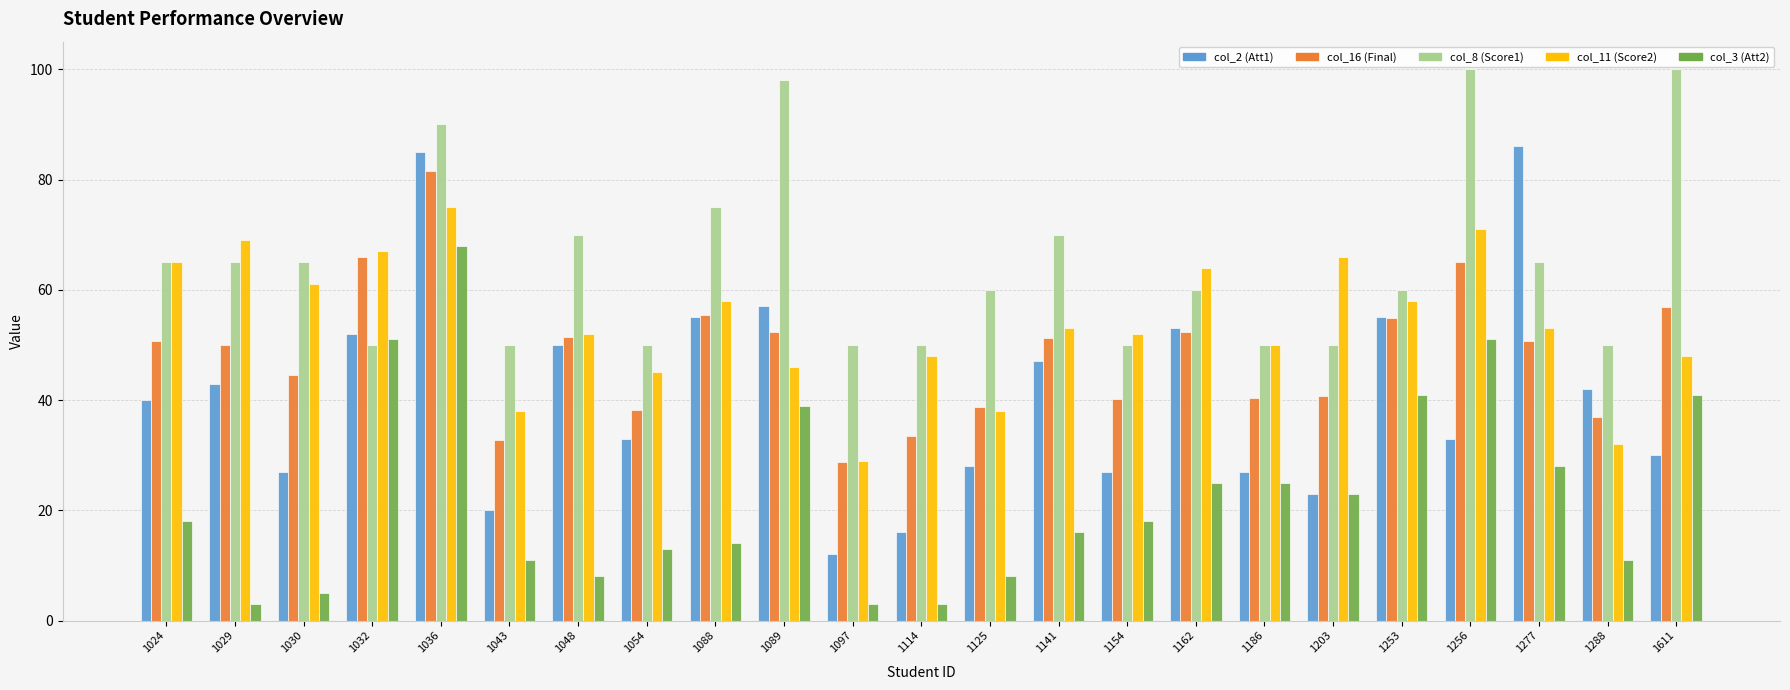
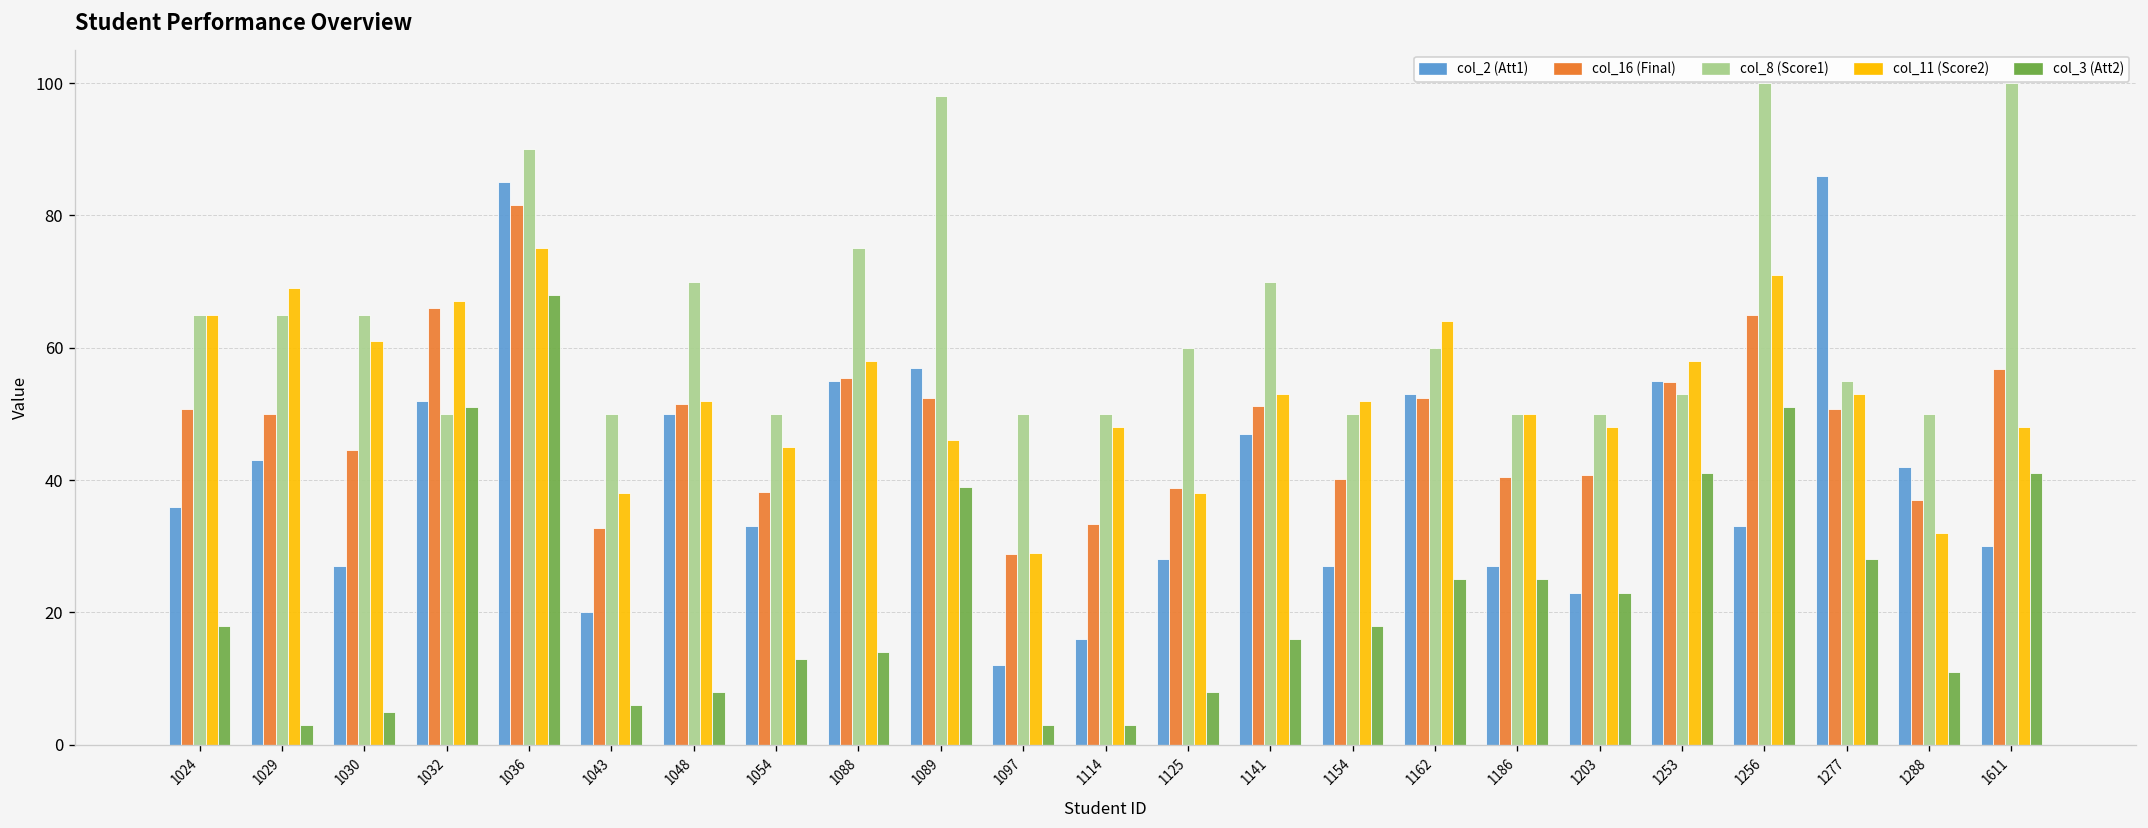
  {
    "col_2 (Att1)": {
-     "1024": 40,
+     "1024": 36,
      "1029": 43,
      "1030": 27,
      "1032": 52,
      "1036": 85,
      "1043": 20,
      "1048": 50,
      "1054": 33,
      "1088": 55,
      "1089": 57,
      "1097": 12,
      "1114": 16,
      "1125": 28,
      "1141": 47,
      "1154": 27,
      "1162": 53,
      "1186": 27,
      "1203": 23,
      "1253": 55,
      "1256": 33,
      "1277": 86,
      "1288": 42,
      "1611": 30
    },
    "col_16 (Final)": {
      "1024": 51,
      "1029": 50,
      "1030": 45,
      "1032": 66,
      "1036": 82,
      "1043": 33,
      "1048": 52,
      "1054": 38,
      "1088": 55,
      "1089": 52,
      "1097": 29,
      "1114": 33,
      "1125": 39,
      "1141": 51,
      "1154": 40,
      "1162": 52,
      "1186": 40,
      "1203": 41,
      "1253": 55,
      "1256": 65,
      "1277": 51,
      "1288": 37,
      "1611": 57
    },
    "col_8 (Score1)": {
      "1024": 65,
      "1029": 65,
      "1030": 65,
      "1032": 50,
      "1036": 90,
      "1043": 50,
      "1048": 70,
      "1054": 50,
      "1088": 75,
      "1089": 98,
      "1097": 50,
      "1114": 50,
      "1125": 60,
      "1141": 70,
      "1154": 50,
      "1162": 60,
      "1186": 50,
      "1203": 50,
-     "1253": 60,
+     "1253": 53,
      "1256": 100,
-     "1277": 65,
+     "1277": 55,
      "1288": 50,
      "1611": 100
    },
    "col_11 (Score2)": {
      "1024": 65,
      "1029": 69,
      "1030": 61,
      "1032": 67,
      "1036": 75,
      "1043": 38,
      "1048": 52,
      "1054": 45,
      "1088": 58,
      "1089": 46,
      "1097": 29,
      "1114": 48,
      "1125": 38,
      "1141": 53,
      "1154": 52,
      "1162": 64,
      "1186": 50,
-     "1203": 66,
+     "1203": 48,
      "1253": 58,
      "1256": 71,
      "1277": 53,
      "1288": 32,
      "1611": 48
    },
    "col_3 (Att2)": {
      "1024": 18,
      "1029": 3,
      "1030": 5,
      "1032": 51,
      "1036": 68,
-     "1043": 11,
+     "1043": 6,
      "1048": 8,
      "1054": 13,
      "1088": 14,
      "1089": 39,
      "1097": 3,
      "1114": 3,
      "1125": 8,
      "1141": 16,
      "1154": 18,
      "1162": 25,
      "1186": 25,
      "1203": 23,
      "1253": 41,
      "1256": 51,
      "1277": 28,
      "1288": 11,
      "1611": 41
    }
  }
